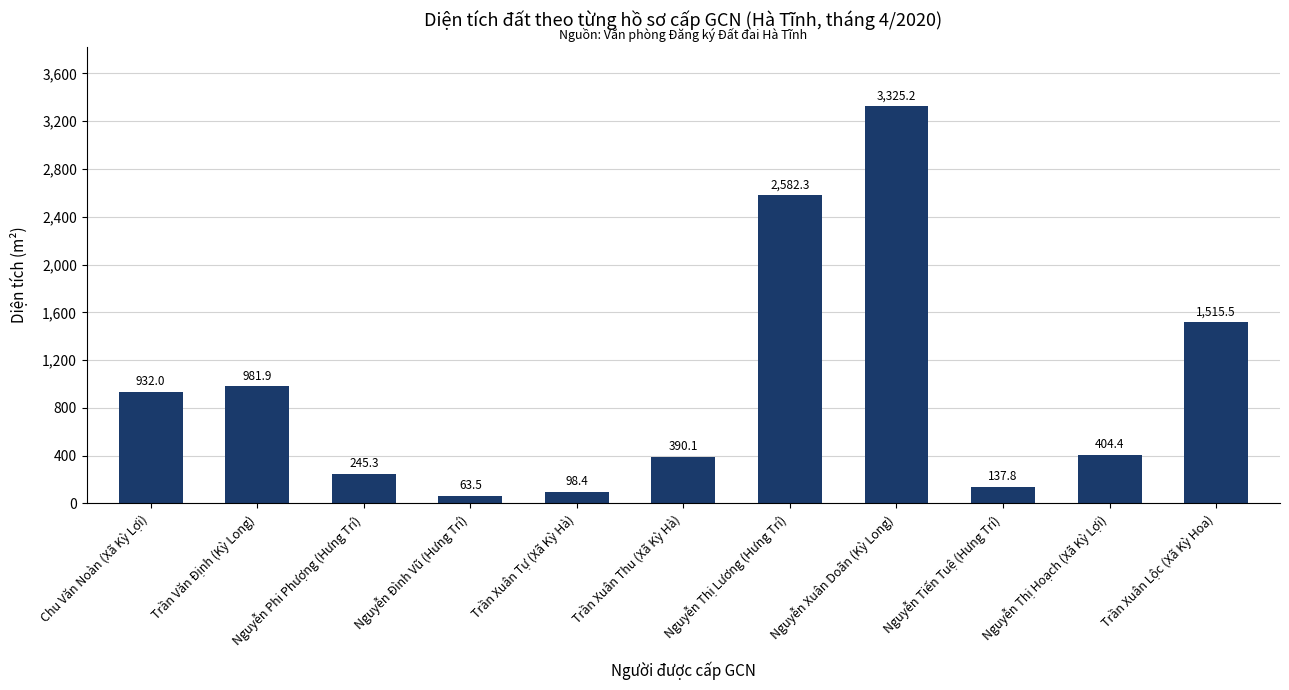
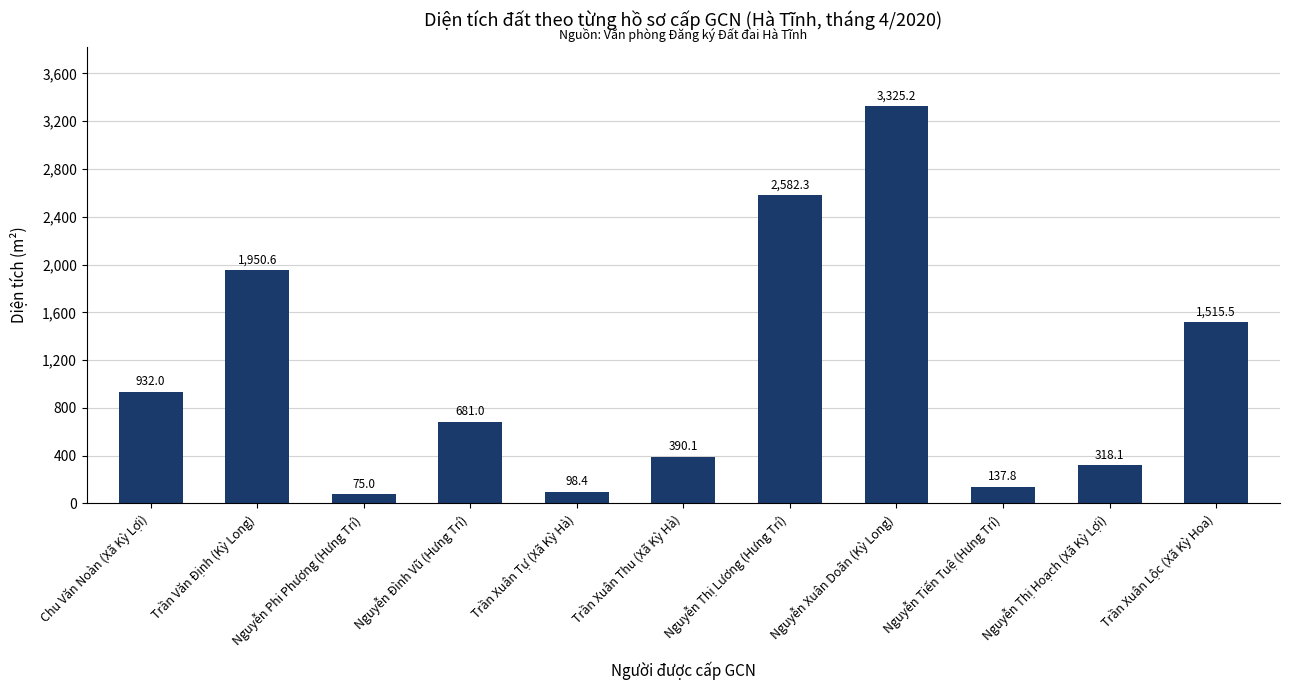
  {
    "Chu Văn Noàn (Xã Kỳ Lợi)": "932.0",
-   "Trần Văn Định (Kỳ Long)": "981.9",
-   "Nguyễn Phi Phượng (Hưng Trí)": "245.3",
-   "Nguyễn Đình Vũ (Hưng Trí)": "63.5",
+   "Trần Văn Định (Kỳ Long)": "1,950.6",
+   "Nguyễn Phi Phượng (Hưng Trí)": "75.0",
+   "Nguyễn Đình Vũ (Hưng Trí)": "681.0",
    "Trần Xuân Tự (Xã Kỳ Hà)": "98.4",
    "Trần Xuân Thu (Xã Kỳ Hà)": "390.1",
    "Nguyễn Thị Lương (Hưng Trí)": "2,582.3",
    "Nguyễn Xuân Doãn (Kỳ Long)": "3,325.2",
    "Nguyễn Tiến Tuệ (Hưng Trí)": "137.8",
-   "Nguyễn Thị Hoạch (Xã Kỳ Lợi)": "404.4",
+   "Nguyễn Thị Hoạch (Xã Kỳ Lợi)": "318.1",
    "Trần Xuân Lộc (Xã Kỳ Hoa)": "1,515.5"
  }
